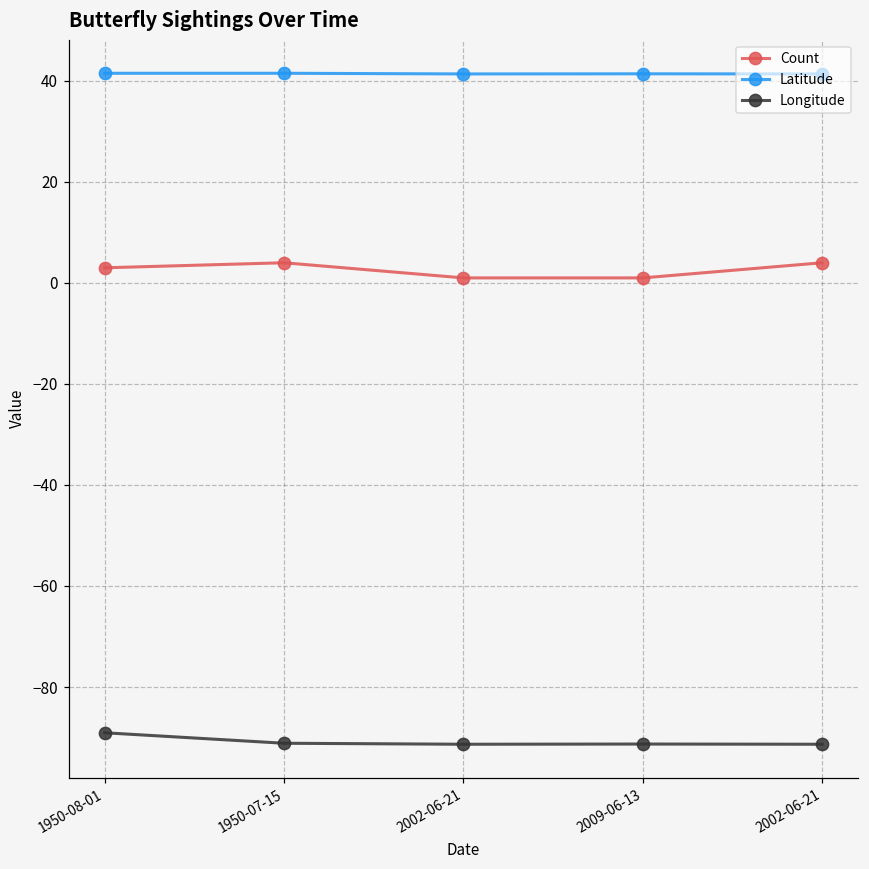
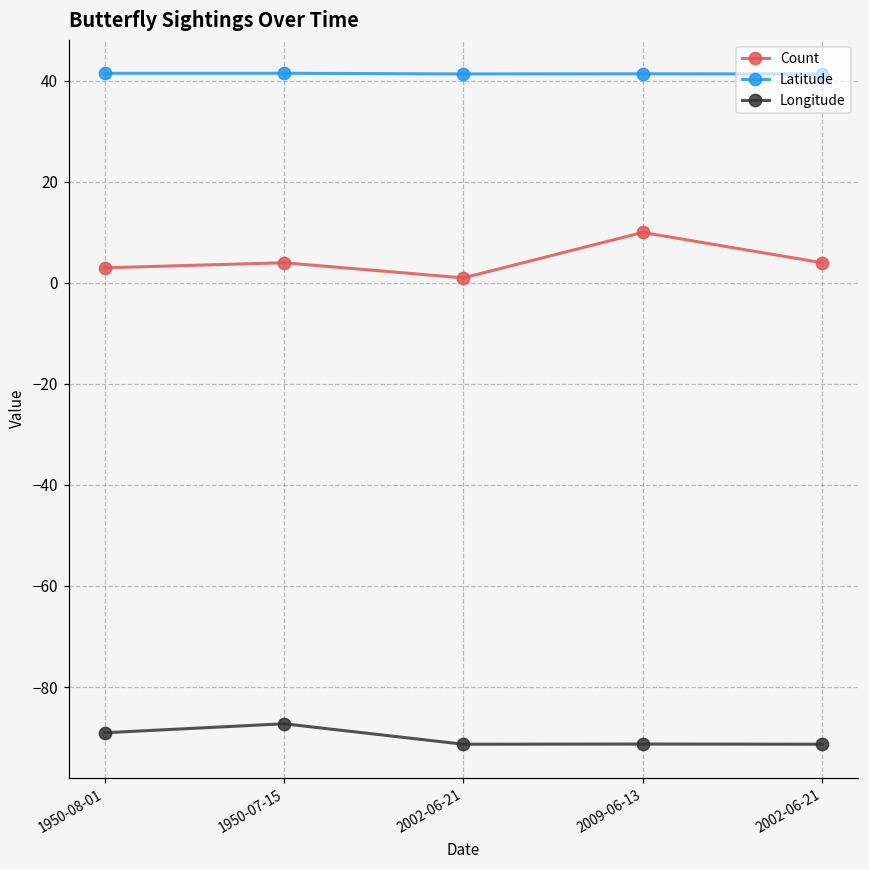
  {
    "Count": {
      "1950-08-01": 3,
      "1950-07-15": 4,
-     "2009-06-13": 1
+     "2009-06-13": 10
    },
    "Latitude": {
      "1950-08-01": 42,
      "1950-07-15": 42,
      "2009-06-13": 41
    },
    "Longitude": {
      "1950-08-01": -89,
-     "1950-07-15": -91,
+     "1950-07-15": -87,
      "2009-06-13": -91
    }
  }
